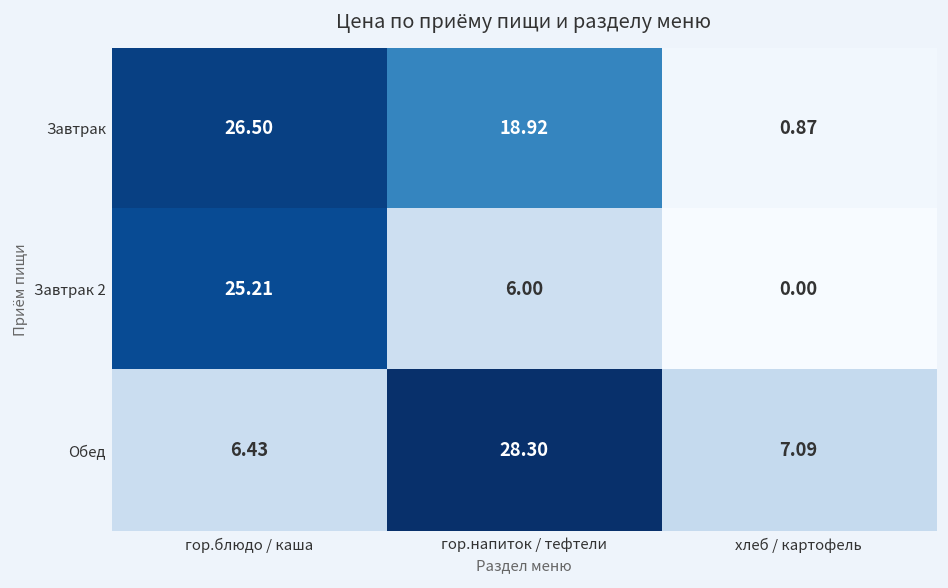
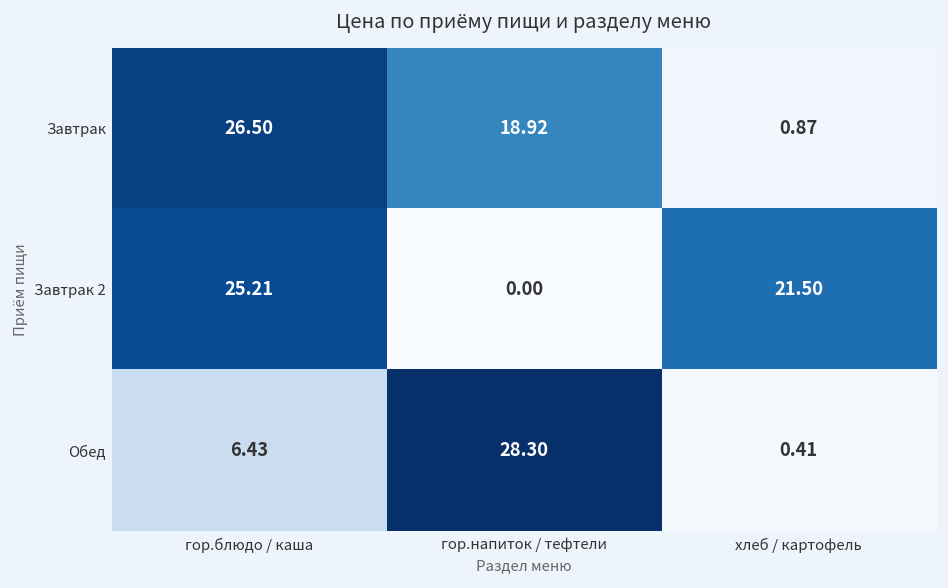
  {
    "Завтрак": {
      "гор.блюдо / каша": 26.50,
      "гор.напиток / тефтели": 18.92,
      "хлеб / картофель": 0.87
    },
    "Завтрак 2": {
      "гор.блюдо / каша": 25.21,
-     "гор.напиток / тефтели": 6.00,
-     "хлеб / картофель": 0.00
+     "гор.напиток / тефтели": 0.00,
+     "хлеб / картофель": 21.50
    },
    "Обед": {
      "гор.блюдо / каша": 6.43,
      "гор.напиток / тефтели": 28.30,
-     "хлеб / картофель": 7.09
+     "хлеб / картофель": 0.41
    }
  }
